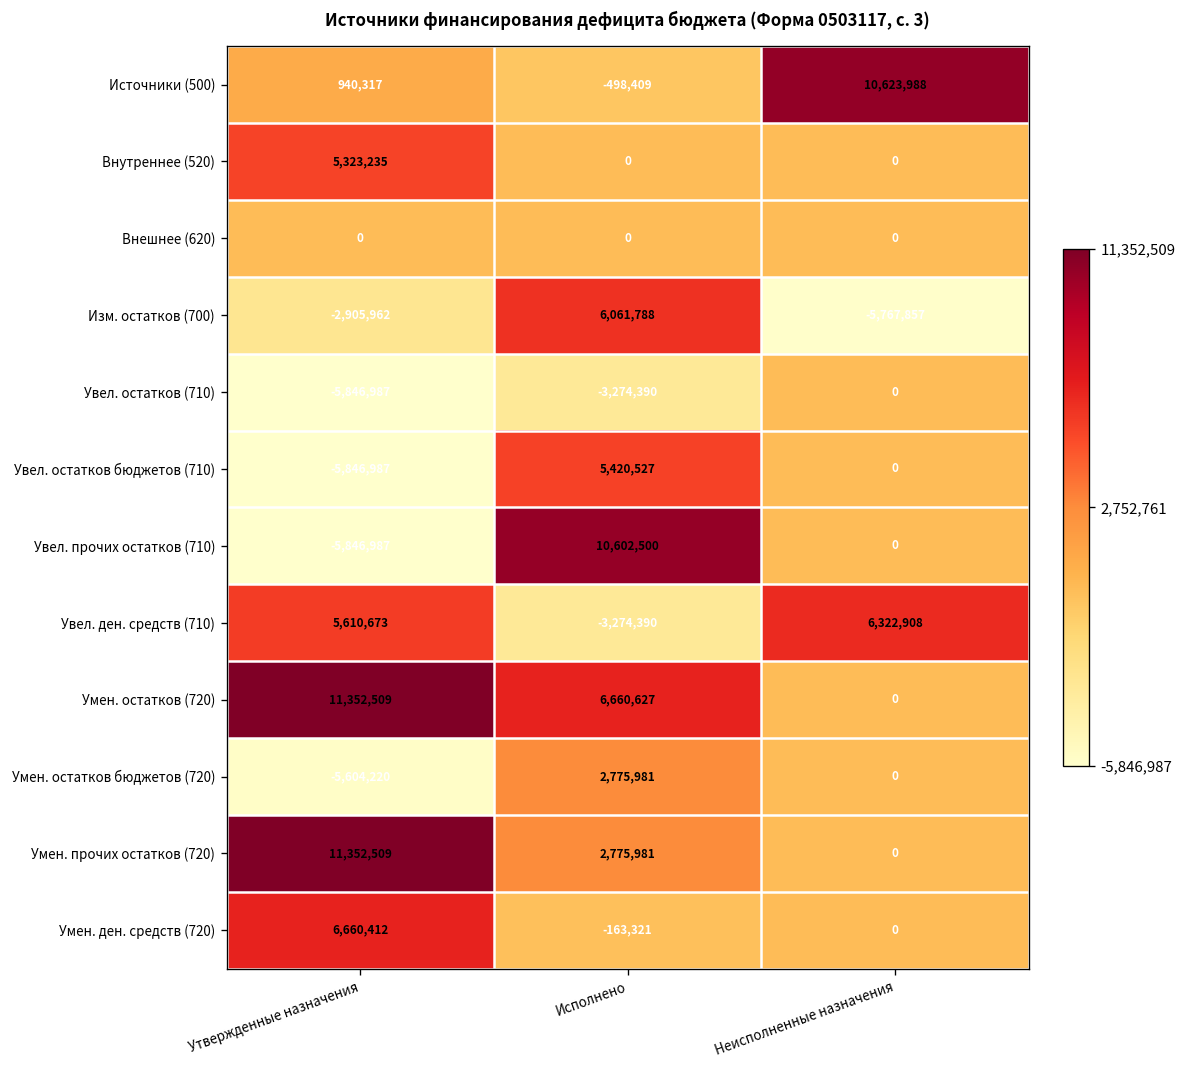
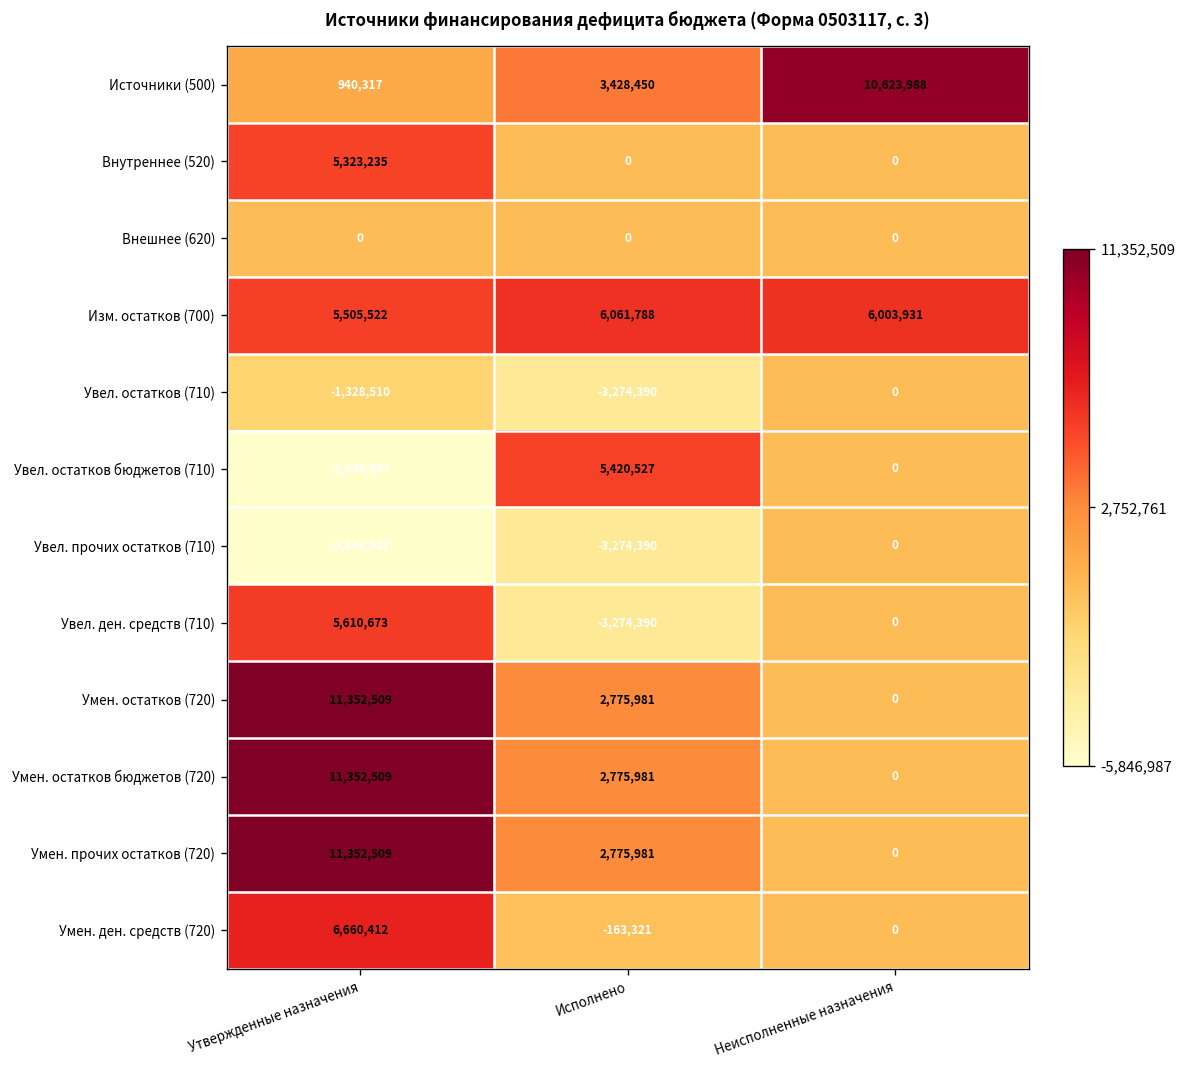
  {
    "Источники (500)": {
      "Утвержденные назначения": "940,317",
-     "Исполнено": "-498,409",
+     "Исполнено": "3,428,450",
      "Неисполненные назначения": "10,623,988"
    },
    "Внутреннее (520)": {
      "Утвержденные назначения": "5,323,235",
      "Исполнено": "0",
      "Неисполненные назначения": "0"
    },
    "Внешнее (620)": {
      "Утвержденные назначения": "0",
      "Исполнено": "0",
      "Неисполненные назначения": "0"
    },
    "Изм. остатков (700)": {
-     "Утвержденные назначения": "-2,905,962",
+     "Утвержденные назначения": "5,505,522",
      "Исполнено": "6,061,788",
-     "Неисполненные назначения": "-5,767,857"
+     "Неисполненные назначения": "6,003,931"
    },
    "Увел. остатков (710)": {
-     "Утвержденные назначения": "-5,846,987",
+     "Утвержденные назначения": "-1,328,510",
      "Исполнено": "-3,274,390",
      "Неисполненные назначения": "0"
    },
    "Увел. остатков бюджетов (710)": {
      "Утвержденные назначения": "-5,846,987",
      "Исполнено": "5,420,527",
      "Неисполненные назначения": "0"
    },
    "Увел. прочих остатков (710)": {
      "Утвержденные назначения": "-5,846,987",
-     "Исполнено": "10,602,500",
+     "Исполнено": "-3,274,390",
      "Неисполненные назначения": "0"
    },
    "Увел. ден. средств (710)": {
      "Утвержденные назначения": "5,610,673",
      "Исполнено": "-3,274,390",
-     "Неисполненные назначения": "6,322,908"
+     "Неисполненные назначения": "0"
    },
    "Умен. остатков (720)": {
      "Утвержденные назначения": "11,352,509",
-     "Исполнено": "6,660,627",
+     "Исполнено": "2,775,981",
      "Неисполненные назначения": "0"
    },
    "Умен. остатков бюджетов (720)": {
-     "Утвержденные назначения": "-5,604,220",
+     "Утвержденные назначения": "11,352,509",
      "Исполнено": "2,775,981",
      "Неисполненные назначения": "0"
    },
    "Умен. прочих остатков (720)": {
      "Утвержденные назначения": "11,352,509",
      "Исполнено": "2,775,981",
      "Неисполненные назначения": "0"
    },
    "Умен. ден. средств (720)": {
      "Утвержденные назначения": "6,660,412",
      "Исполнено": "-163,321",
      "Неисполненные назначения": "0"
    }
  }
